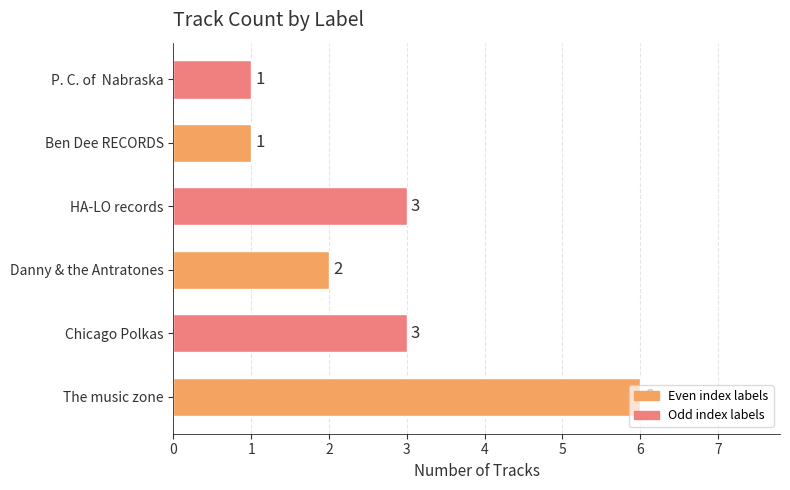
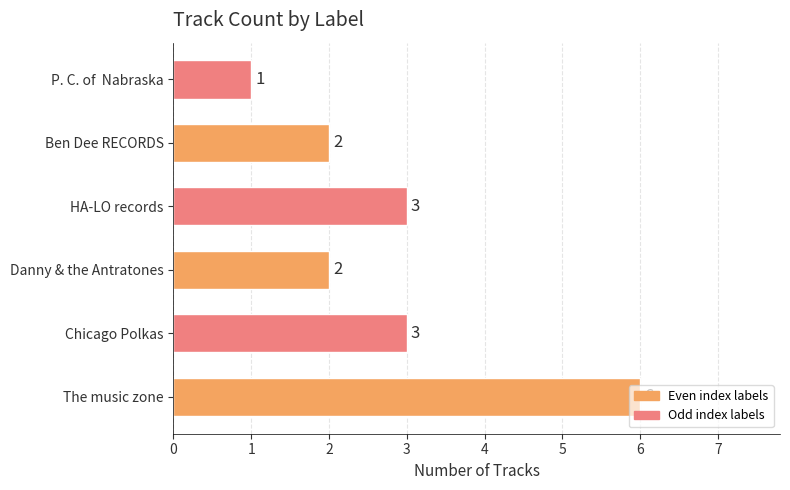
  {
    "P. C. of Nabraska": 1,
-   "Ben Dee RECORDS": 1,
+   "Ben Dee RECORDS": 2,
    "HA-LO records": 3,
    "Danny & the Antratones": 2,
    "Chicago Polkas": 3
  }
